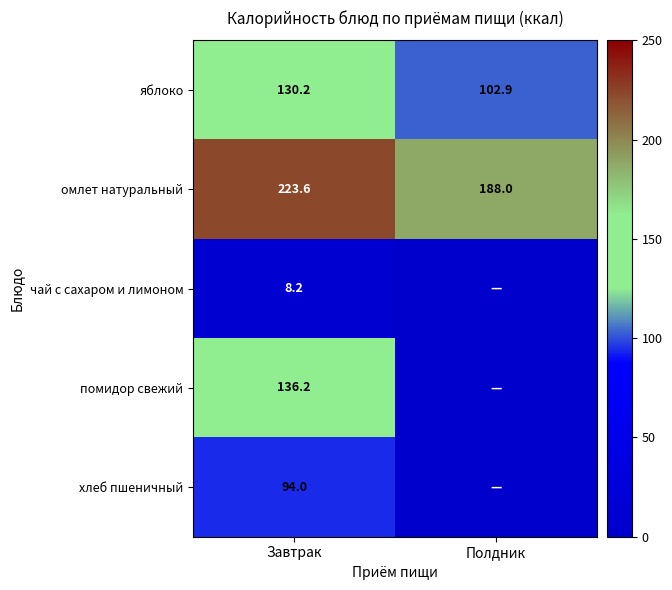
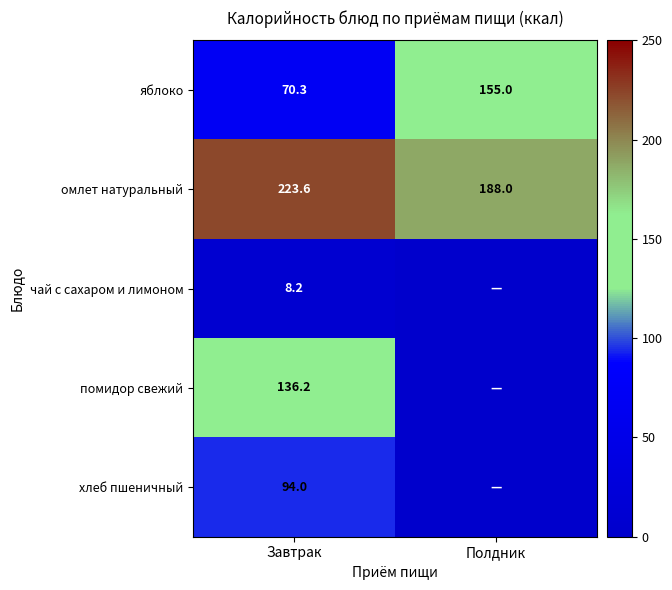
  {
    "яблоко": {
-     "Завтрак": 130.2,
-     "Полдник": 102.9
+     "Завтрак": 70.3,
+     "Полдник": 155.0
    },
    "омлет натуральный": {
      "Завтрак": 223.6,
      "Полдник": 188.0
    },
    "чай с сахаром и лимоном": {
      "Завтрак": 8.2
    },
    "помидор свежий": {
      "Завтрак": 136.2
    },
    "хлеб пшеничный": {
      "Завтрак": 94.0
    }
  }
